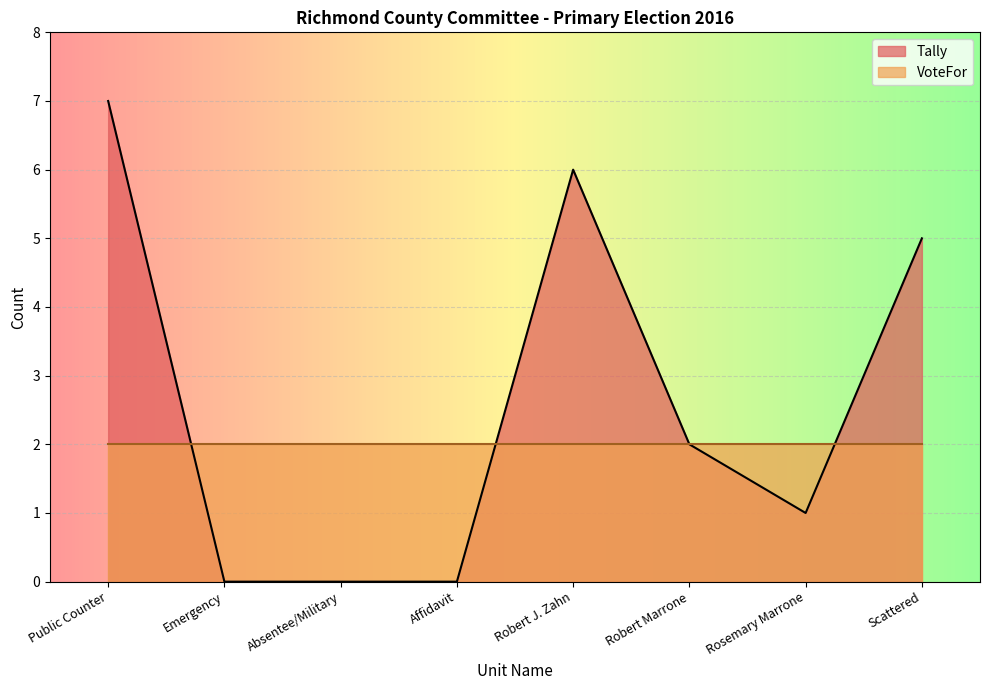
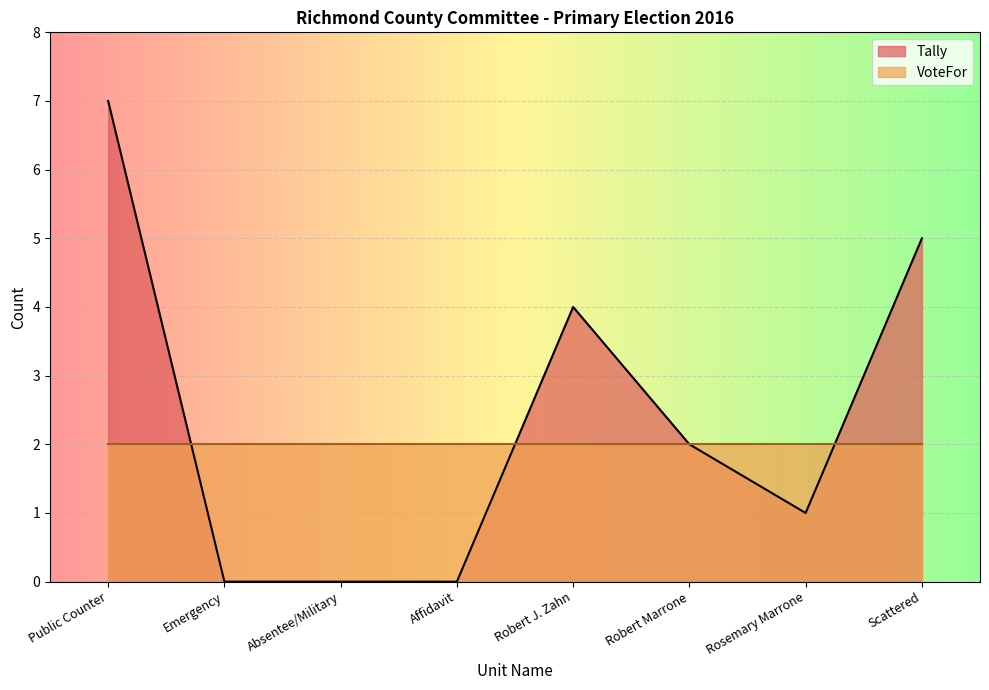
  {
    "Tally": {
      "Public Counter": 7,
      "Emergency": 0,
      "Absentee/Military": 0,
      "Affidavit": 0,
-     "Robert J. Zahn": 6,
+     "Robert J. Zahn": 4,
      "Rosemary Marrone": 1,
      "Scattered": 5
    },
    "VoteFor": {
      "Public Counter": 2,
      "Emergency": 2,
      "Absentee/Military": 2,
      "Affidavit": 2,
      "Robert J. Zahn": 2,
      "Rosemary Marrone": 2,
      "Scattered": 2
    }
  }
